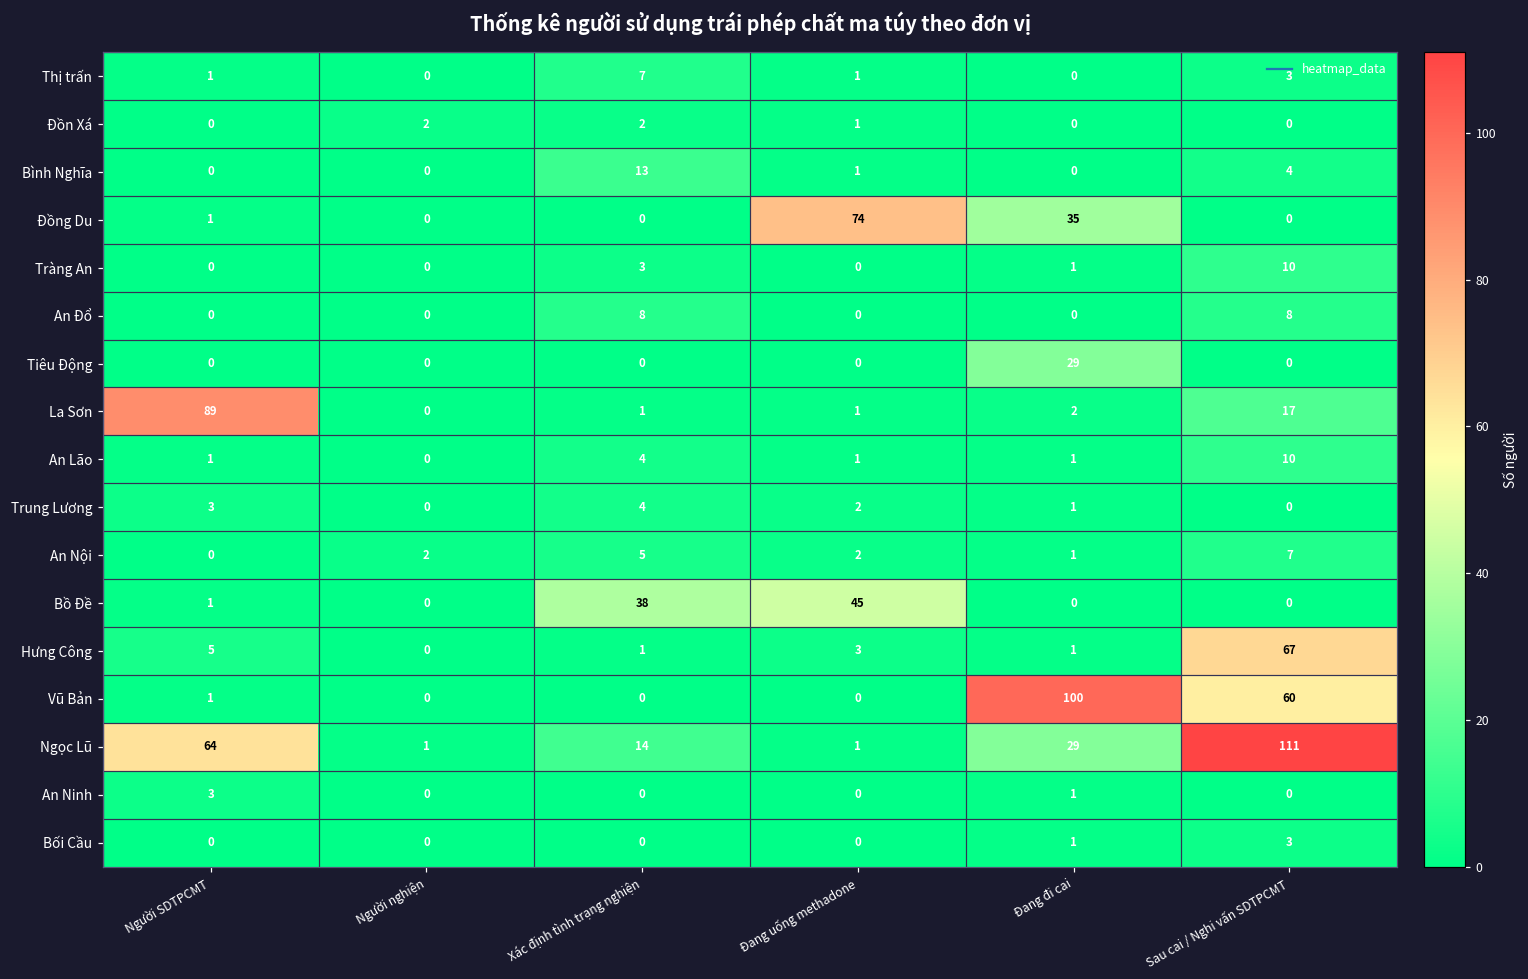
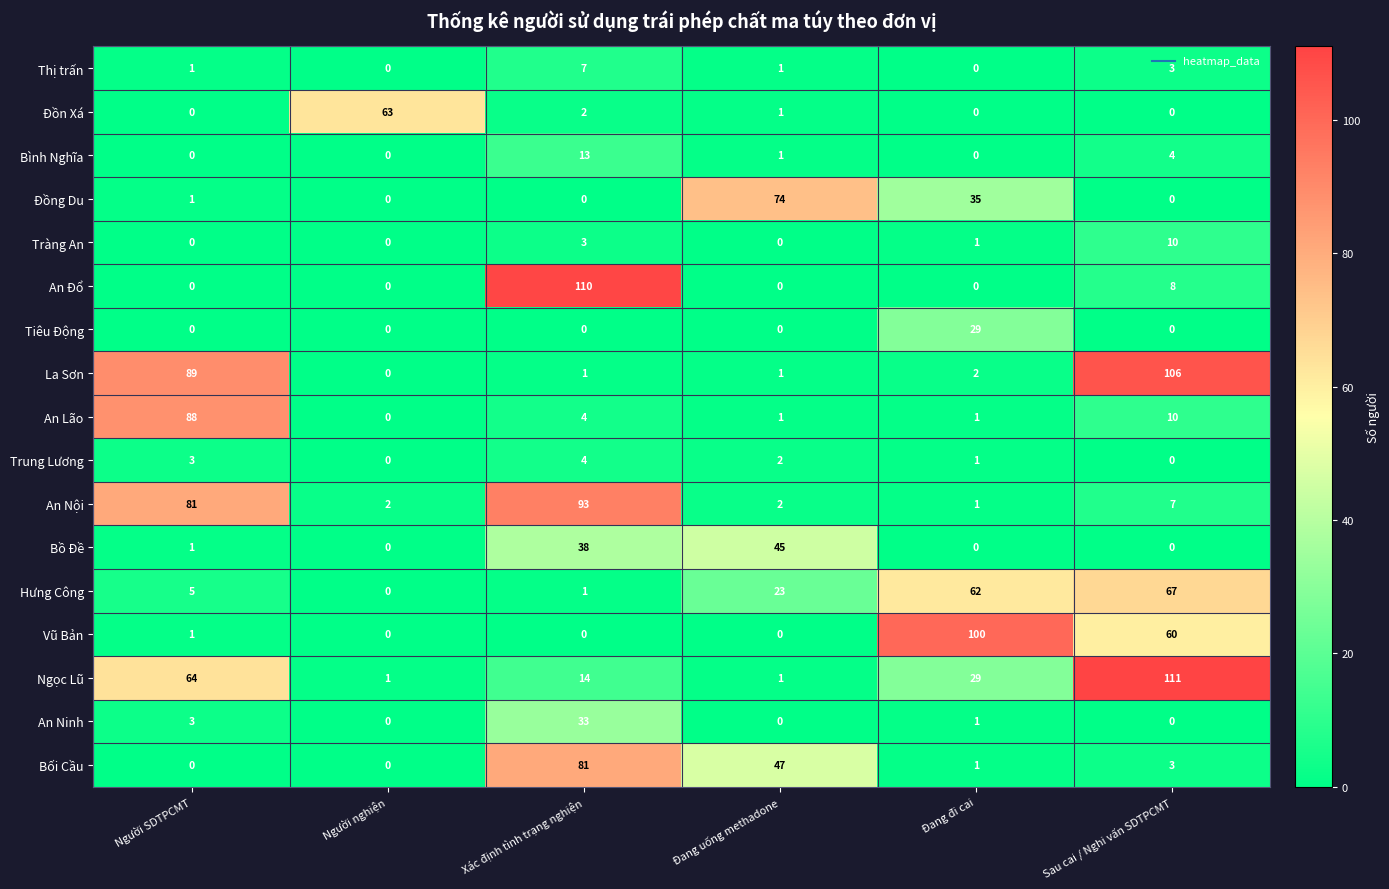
  {
    "Thị trấn": {
      "Người SDTPCMT": 1,
      "Người nghiện": 0,
      "Xác định tình trạng nghiện": 7,
      "Đang uống methadone": 1,
      "Đang đi cai": 0,
      "Sau cai / Nghi vấn SDTPCMT": 3
    },
    "Đồn Xá": {
      "Người SDTPCMT": 0,
-     "Người nghiện": 2,
+     "Người nghiện": 63,
      "Xác định tình trạng nghiện": 2,
      "Đang uống methadone": 1,
      "Đang đi cai": 0,
      "Sau cai / Nghi vấn SDTPCMT": 0
    },
    "Bình Nghĩa": {
      "Người SDTPCMT": 0,
      "Người nghiện": 0,
      "Xác định tình trạng nghiện": 13,
      "Đang uống methadone": 1,
      "Đang đi cai": 0,
      "Sau cai / Nghi vấn SDTPCMT": 4
    },
    "Đồng Du": {
      "Người SDTPCMT": 1,
      "Người nghiện": 0,
      "Xác định tình trạng nghiện": 0,
      "Đang uống methadone": 74,
      "Đang đi cai": 35,
      "Sau cai / Nghi vấn SDTPCMT": 0
    },
    "Tràng An": {
      "Người SDTPCMT": 0,
      "Người nghiện": 0,
      "Xác định tình trạng nghiện": 3,
      "Đang uống methadone": 0,
      "Đang đi cai": 1,
      "Sau cai / Nghi vấn SDTPCMT": 10
    },
    "An Đổ": {
      "Người SDTPCMT": 0,
      "Người nghiện": 0,
-     "Xác định tình trạng nghiện": 8,
+     "Xác định tình trạng nghiện": 110,
      "Đang uống methadone": 0,
      "Đang đi cai": 0,
      "Sau cai / Nghi vấn SDTPCMT": 8
    },
    "Tiêu Động": {
      "Người SDTPCMT": 0,
      "Người nghiện": 0,
      "Xác định tình trạng nghiện": 0,
      "Đang uống methadone": 0,
      "Đang đi cai": 29,
      "Sau cai / Nghi vấn SDTPCMT": 0
    },
    "La Sơn": {
      "Người SDTPCMT": 89,
      "Người nghiện": 0,
      "Xác định tình trạng nghiện": 1,
      "Đang uống methadone": 1,
      "Đang đi cai": 2,
-     "Sau cai / Nghi vấn SDTPCMT": 17
+     "Sau cai / Nghi vấn SDTPCMT": 106
    },
    "An Lão": {
-     "Người SDTPCMT": 1,
+     "Người SDTPCMT": 88,
      "Người nghiện": 0,
      "Xác định tình trạng nghiện": 4,
      "Đang uống methadone": 1,
      "Đang đi cai": 1,
      "Sau cai / Nghi vấn SDTPCMT": 10
    },
    "Trung Lương": {
      "Người SDTPCMT": 3,
      "Người nghiện": 0,
      "Xác định tình trạng nghiện": 4,
      "Đang uống methadone": 2,
      "Đang đi cai": 1,
      "Sau cai / Nghi vấn SDTPCMT": 0
    },
    "An Nội": {
-     "Người SDTPCMT": 0,
+     "Người SDTPCMT": 81,
      "Người nghiện": 2,
-     "Xác định tình trạng nghiện": 5,
+     "Xác định tình trạng nghiện": 93,
      "Đang uống methadone": 2,
      "Đang đi cai": 1,
      "Sau cai / Nghi vấn SDTPCMT": 7
    },
    "Bồ Đề": {
      "Người SDTPCMT": 1,
      "Người nghiện": 0,
      "Xác định tình trạng nghiện": 38,
      "Đang uống methadone": 45,
      "Đang đi cai": 0,
      "Sau cai / Nghi vấn SDTPCMT": 0
    },
    "Hưng Công": {
      "Người SDTPCMT": 5,
      "Người nghiện": 0,
      "Xác định tình trạng nghiện": 1,
-     "Đang uống methadone": 3,
-     "Đang đi cai": 1,
+     "Đang uống methadone": 23,
+     "Đang đi cai": 62,
      "Sau cai / Nghi vấn SDTPCMT": 67
    },
    "Vũ Bản": {
      "Người SDTPCMT": 1,
      "Người nghiện": 0,
      "Xác định tình trạng nghiện": 0,
      "Đang uống methadone": 0,
      "Đang đi cai": 100,
      "Sau cai / Nghi vấn SDTPCMT": 60
    },
    "Ngọc Lũ": {
      "Người SDTPCMT": 64,
      "Người nghiện": 1,
      "Xác định tình trạng nghiện": 14,
      "Đang uống methadone": 1,
      "Đang đi cai": 29,
      "Sau cai / Nghi vấn SDTPCMT": 111
    },
    "An Ninh": {
      "Người SDTPCMT": 3,
      "Người nghiện": 0,
-     "Xác định tình trạng nghiện": 0,
+     "Xác định tình trạng nghiện": 33,
      "Đang uống methadone": 0,
      "Đang đi cai": 1,
      "Sau cai / Nghi vấn SDTPCMT": 0
    },
    "Bối Cầu": {
      "Người SDTPCMT": 0,
      "Người nghiện": 0,
-     "Xác định tình trạng nghiện": 0,
-     "Đang uống methadone": 0,
+     "Xác định tình trạng nghiện": 81,
+     "Đang uống methadone": 47,
      "Đang đi cai": 1,
      "Sau cai / Nghi vấn SDTPCMT": 3
    }
  }
